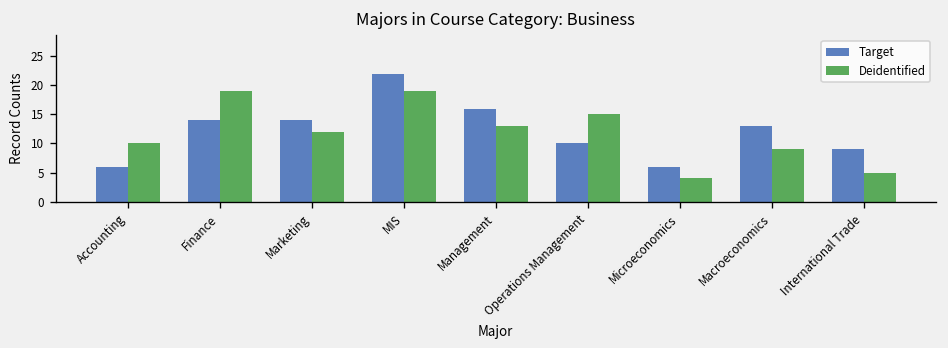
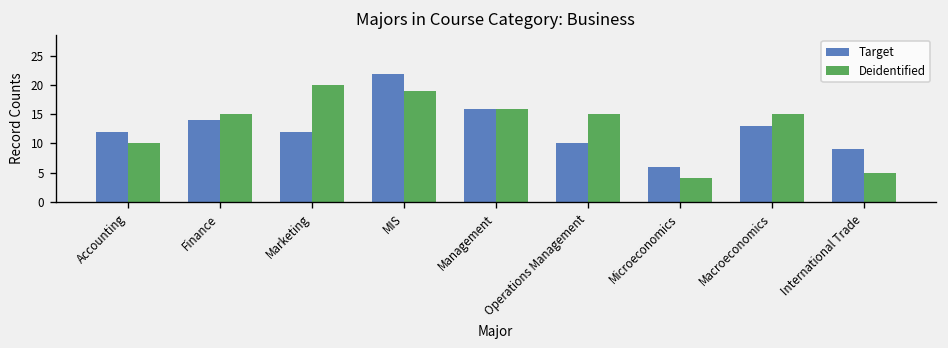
  {
    "Target": {
-     "Accounting": 6,
+     "Accounting": 12,
      "Finance": 14,
-     "Marketing": 14,
+     "Marketing": 12,
      "MIS": 22,
      "Management": 16,
      "Operations Management": 10,
      "Microeconomics": 6,
      "Macroeconomics": 13,
      "International Trade": 9
    },
    "Deidentified": {
      "Accounting": 10,
-     "Finance": 19,
-     "Marketing": 12,
+     "Finance": 15,
+     "Marketing": 20,
      "MIS": 19,
-     "Management": 13,
+     "Management": 16,
      "Operations Management": 15,
      "Microeconomics": 4,
-     "Macroeconomics": 9,
+     "Macroeconomics": 15,
      "International Trade": 5
    }
  }
